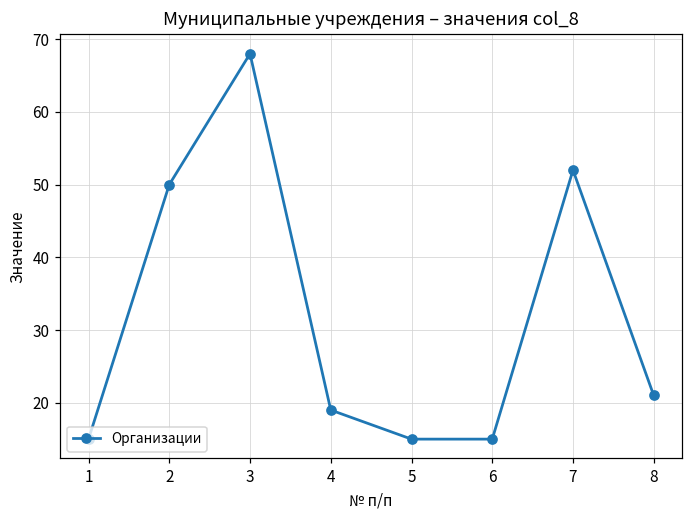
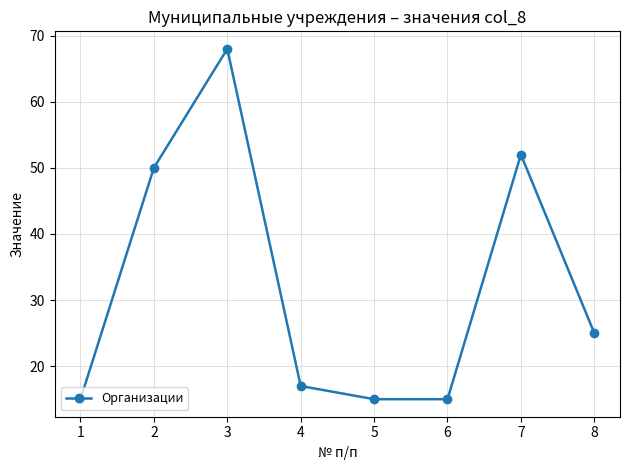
  {
    "2": 50,
    "3": 68,
-   "4": 19,
+   "4": 17,
    "5": 15,
    "6": 15,
    "7": 52,
-   "8": 21
+   "8": 25
  }
